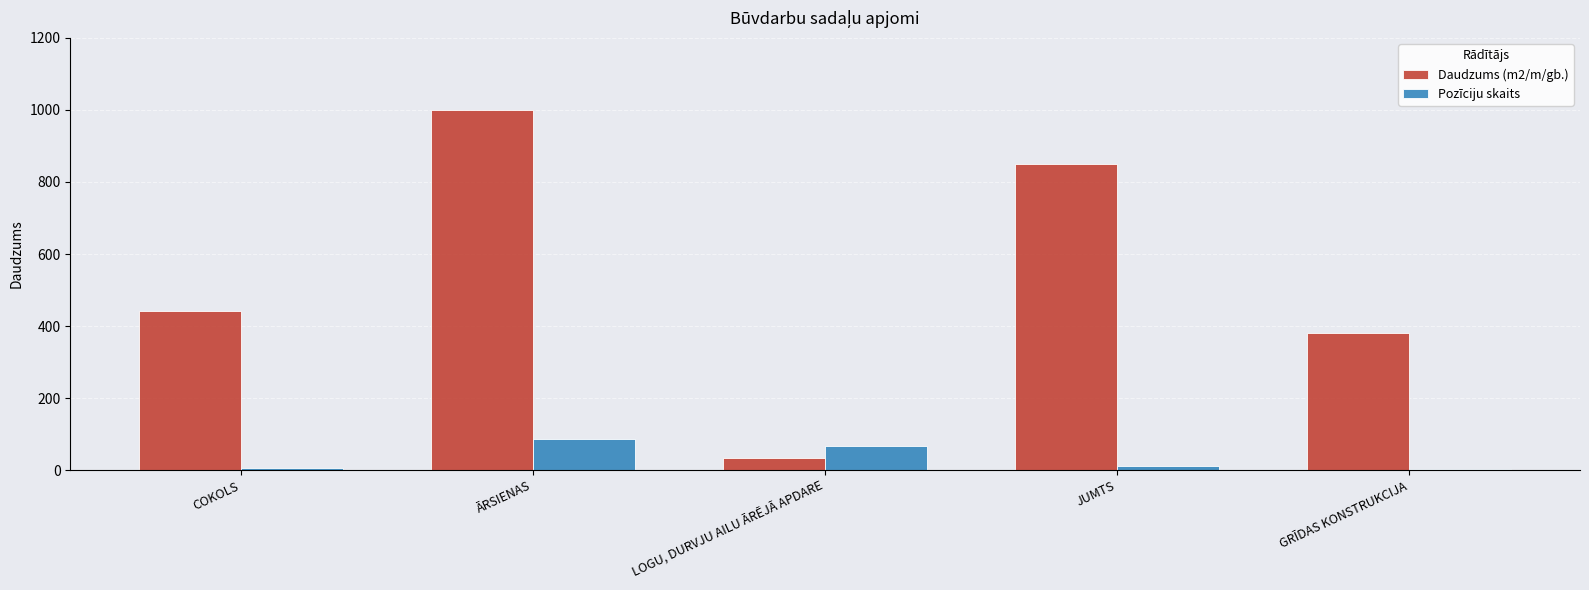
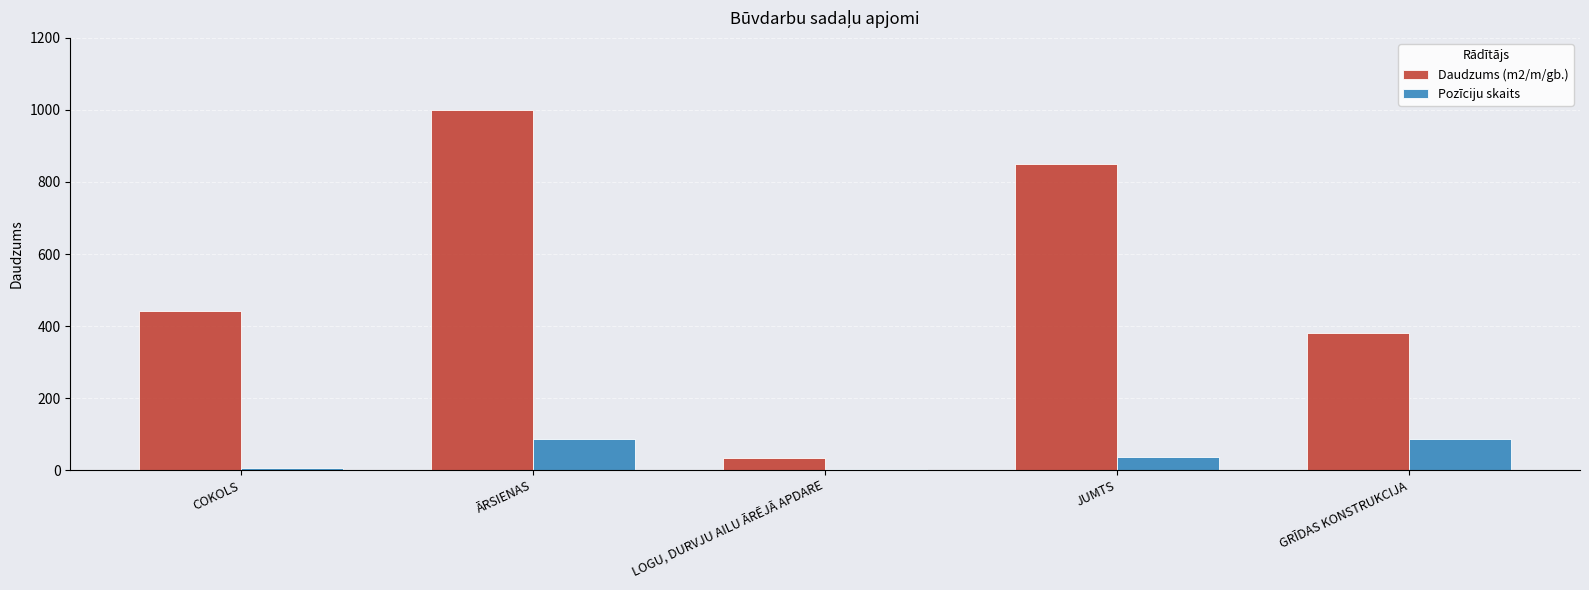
  {
    "Daudzums (m2/m/gb.)": {
      "COKOLS": 440,
      "ĀRSIENAS": 1000,
      "LOGU, DURVJU AILU ĀRĒJĀ APDARE": 40,
      "JUMTS": 850,
      "GRĪDAS KONSTRUKCIJA": 380
    },
    "Pozīciju skaits": {
      "ĀRSIENAS": 90,
-     "LOGU, DURVJU AILU ĀRĒJĀ APDARE": 70,
-     "JUMTS": 10,
-     "GRĪDAS KONSTRUKCIJA": 0
+     "LOGU, DURVJU AILU ĀRĒJĀ APDARE": 0,
+     "JUMTS": 40,
+     "GRĪDAS KONSTRUKCIJA": 90
    }
  }
